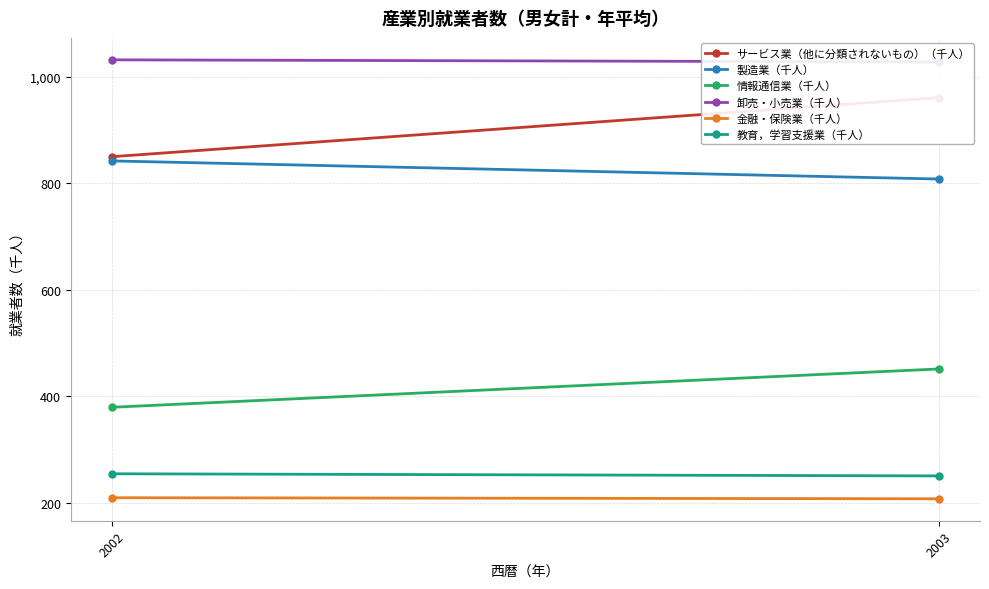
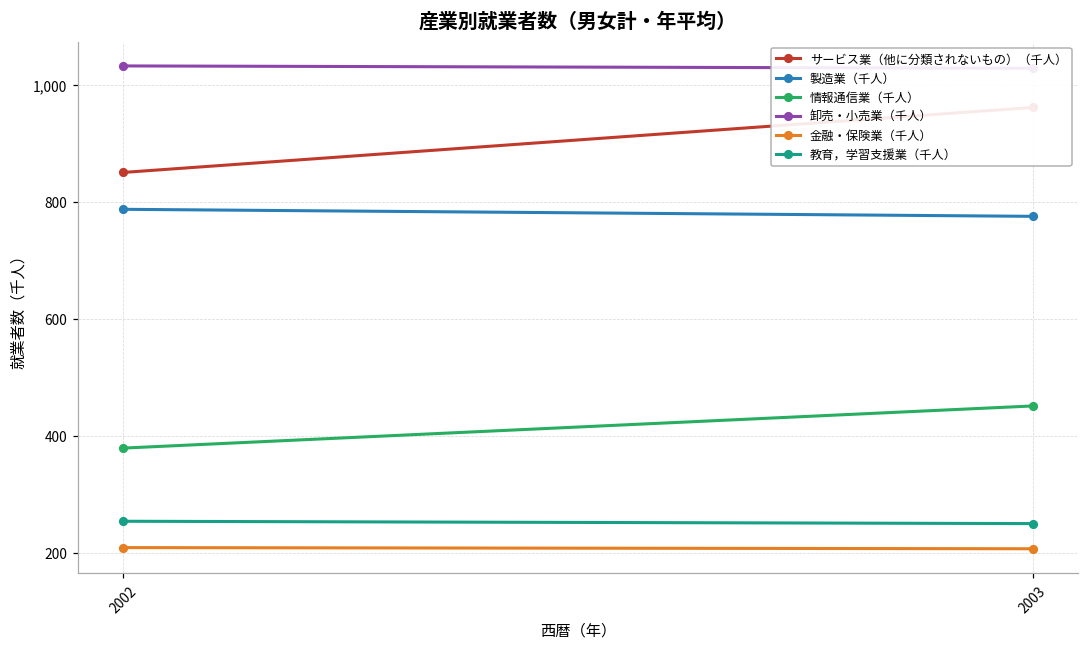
  {
    "サービス業（他に分類されないもの）（千人）": {
      "2002": "850"
    },
    "製造業（千人）": {
-     "2002": "840",
-     "2003": "810"
+     "2002": "790",
+     "2003": "780"
    },
    "卸売・小売業（千人）": {
      "2002": "1,030"
    },
    "金融・保険業（千人）": {
      "2002": "210",
      "2003": "210"
    }
  }
